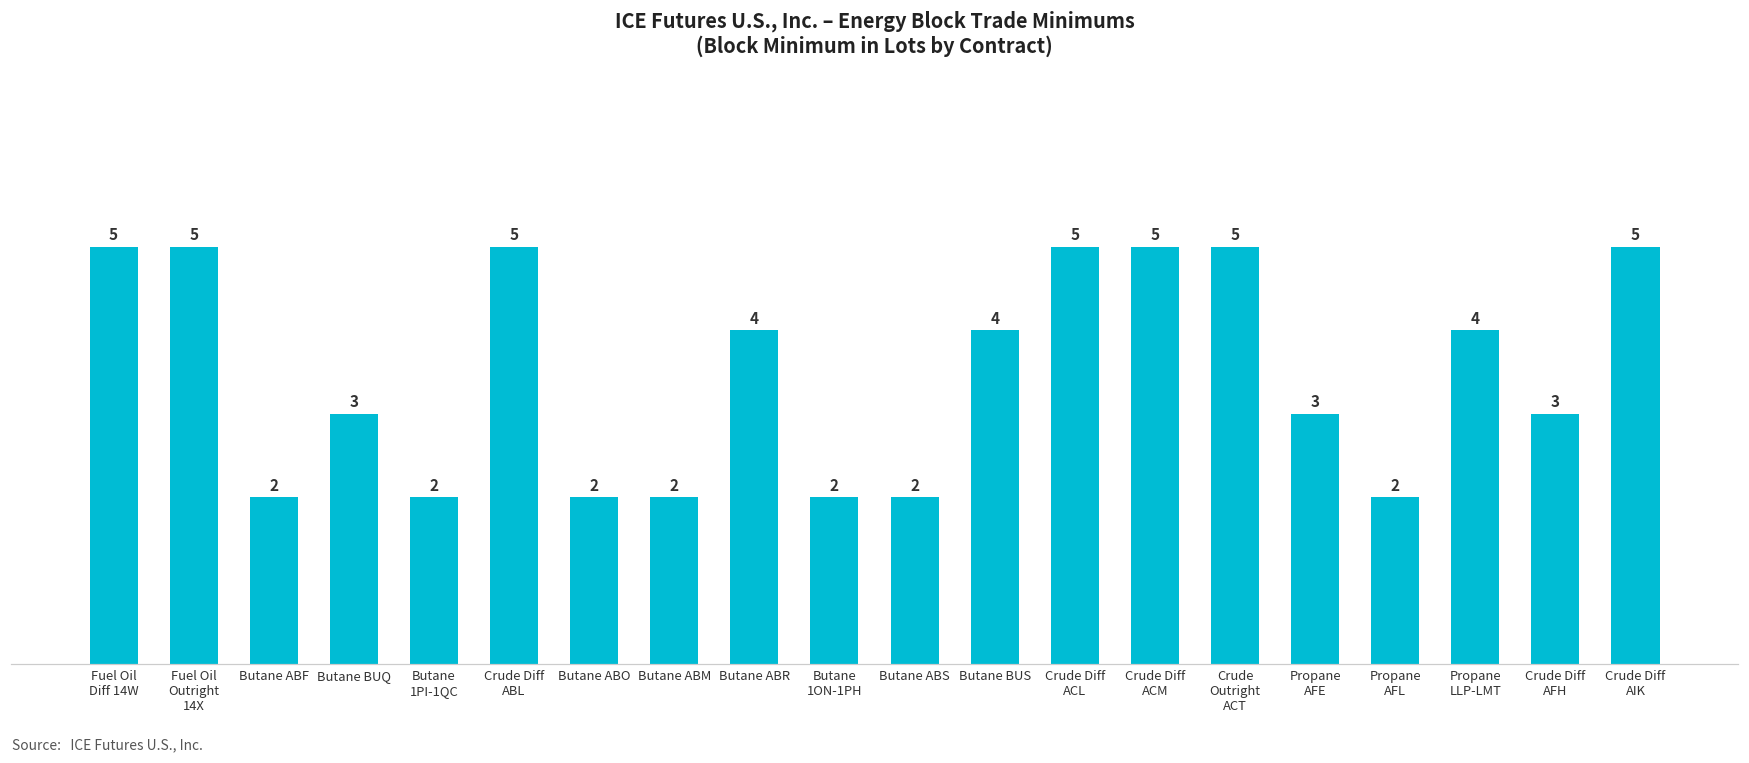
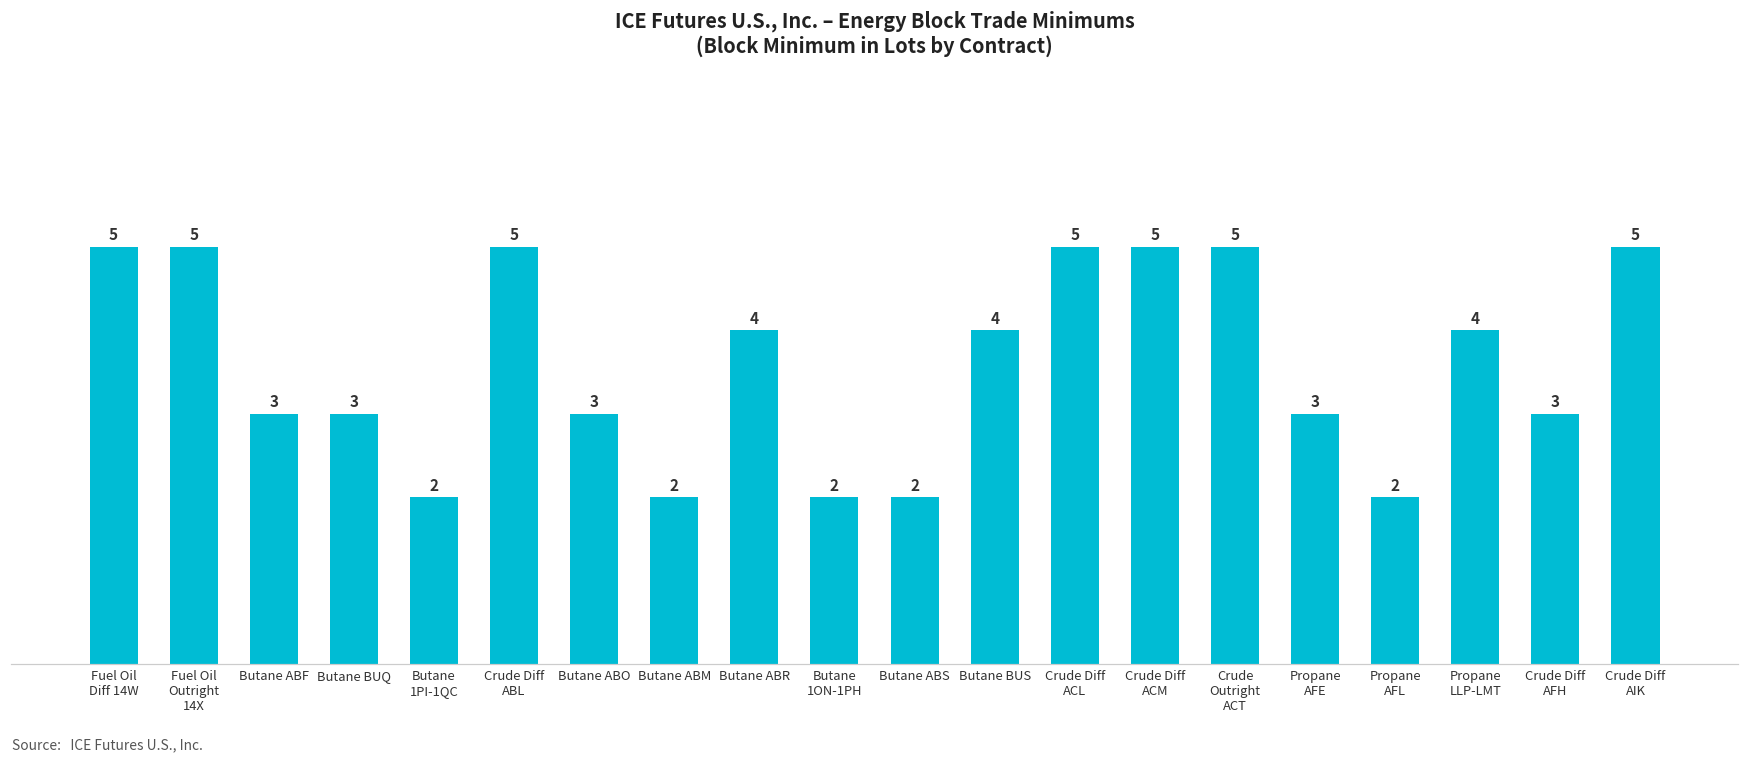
  {
    "Fuel Oil Diff 14W": 5,
    "Fuel Oil Outright 14X": 5,
-   "Butane ABF": 2,
+   "Butane ABF": 3,
    "Butane BUQ": 3,
    "Butane 1PI-1QC": 2,
    "Crude Diff ABL": 5,
-   "Butane ABO": 2,
+   "Butane ABO": 3,
    "Butane ABM": 2,
    "Butane ABR": 4,
    "Butane 1ON-1PH": 2,
    "Butane ABS": 2,
    "Butane BUS": 4,
    "Crude Diff ACL": 5,
    "Crude Diff ACM": 5,
    "Crude Outright ACT": 5,
    "Propane AFE": 3,
    "Propane AFL": 2,
    "Propane LLP-LMT": 4,
    "Crude Diff AFH": 3,
    "Crude Diff AIK": 5
  }
